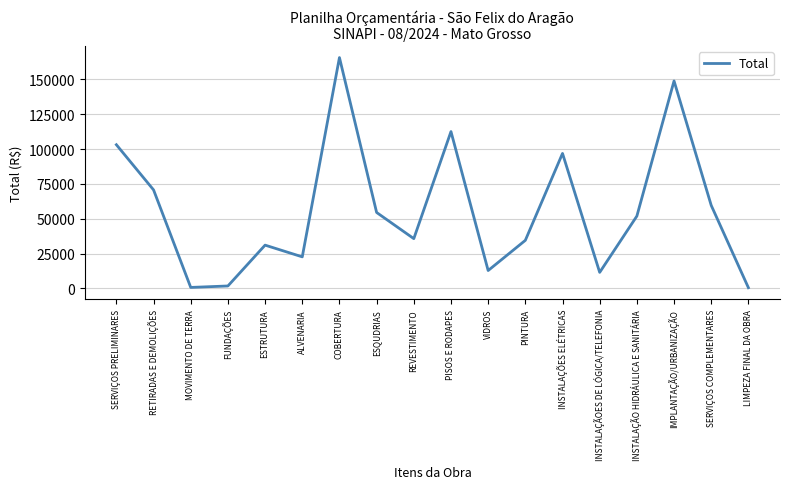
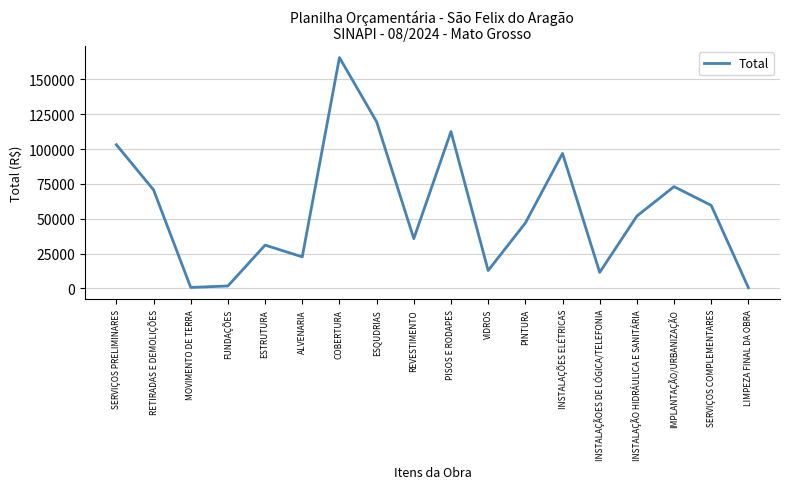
  {
    "SERVIÇOS PRELIMINARES": 103000,
    "RETIRADAS E DEMOLIÇÕES": 71000,
    "MOVIMENTO DE TERRA": 1000,
    "FUNDAÇÕES": 2000,
    "ESTRUTURA": 31000,
    "ALVENARIA": 23000,
    "COBERTURA": 166000,
-   "ESQUDRIAS": 54000,
+   "ESQUDRIAS": 120000,
    "REVESTIMENTO": 36000,
    "PISOS E RODAPES": 113000,
    "VIDROS": 13000,
-   "PINTURA": 34000,
+   "PINTURA": 47000,
    "INSTALAÇÕES ELÉTRICAS": 97000,
    "INSTALAÇÃOES DE LÓGICA/TELEFONIA": 11000,
    "INSTALAÇÃO HIDRÁULICA E SANITÁRIA": 52000,
-   "IMPLANTAÇÃO/URBANIZAÇÃO": 149000,
+   "IMPLANTAÇÃO/URBANIZAÇÃO": 73000,
    "SERVIÇOS COMPLEMENTARES": 60000,
    "LIMPEZA FINAL DA OBRA": 0
  }
